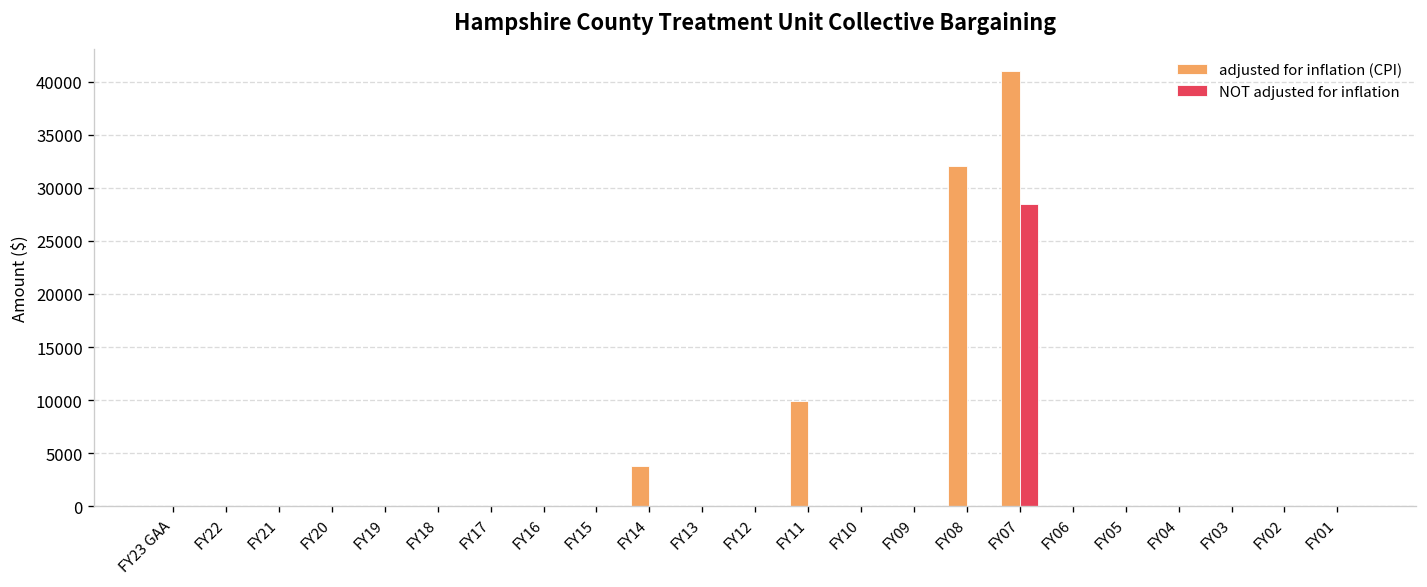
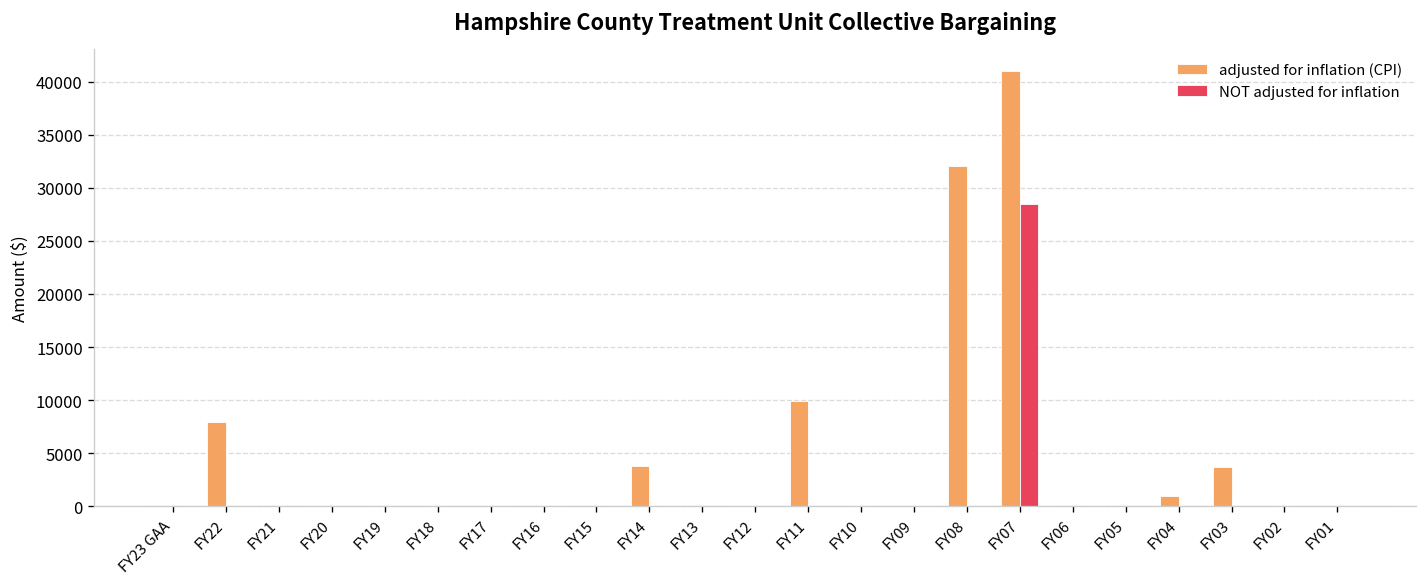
  {
    "adjusted for inflation (CPI)": {
      "FY23 GAA": 0,
-     "FY22": 0,
+     "FY22": 8000,
      "FY21": 0,
      "FY20": 0,
      "FY19": 0,
      "FY18": 0,
      "FY17": 0,
      "FY16": 0,
      "FY15": 0,
      "FY14": 4000,
      "FY13": 0,
      "FY12": 0,
      "FY11": 10000,
      "FY10": 0,
      "FY09": 0,
      "FY08": 32000,
      "FY07": 41000,
      "FY06": 0,
      "FY05": 0,
-     "FY04": 0,
-     "FY03": 0,
+     "FY04": 1000,
+     "FY03": 4000,
      "FY02": 0,
      "FY01": 0
    },
    "NOT adjusted for inflation": {
      "FY23 GAA": 0,
      "FY22": 0,
      "FY21": 0,
      "FY20": 0,
      "FY19": 0,
      "FY18": 0,
      "FY17": 0,
      "FY16": 0,
      "FY15": 0,
      "FY14": 0,
      "FY13": 0,
      "FY12": 0,
      "FY11": 0,
      "FY10": 0,
      "FY09": 0,
      "FY08": 0,
      "FY07": 28000,
      "FY06": 0,
      "FY05": 0,
      "FY04": 0,
      "FY03": 0,
      "FY02": 0,
      "FY01": 0
    }
  }
